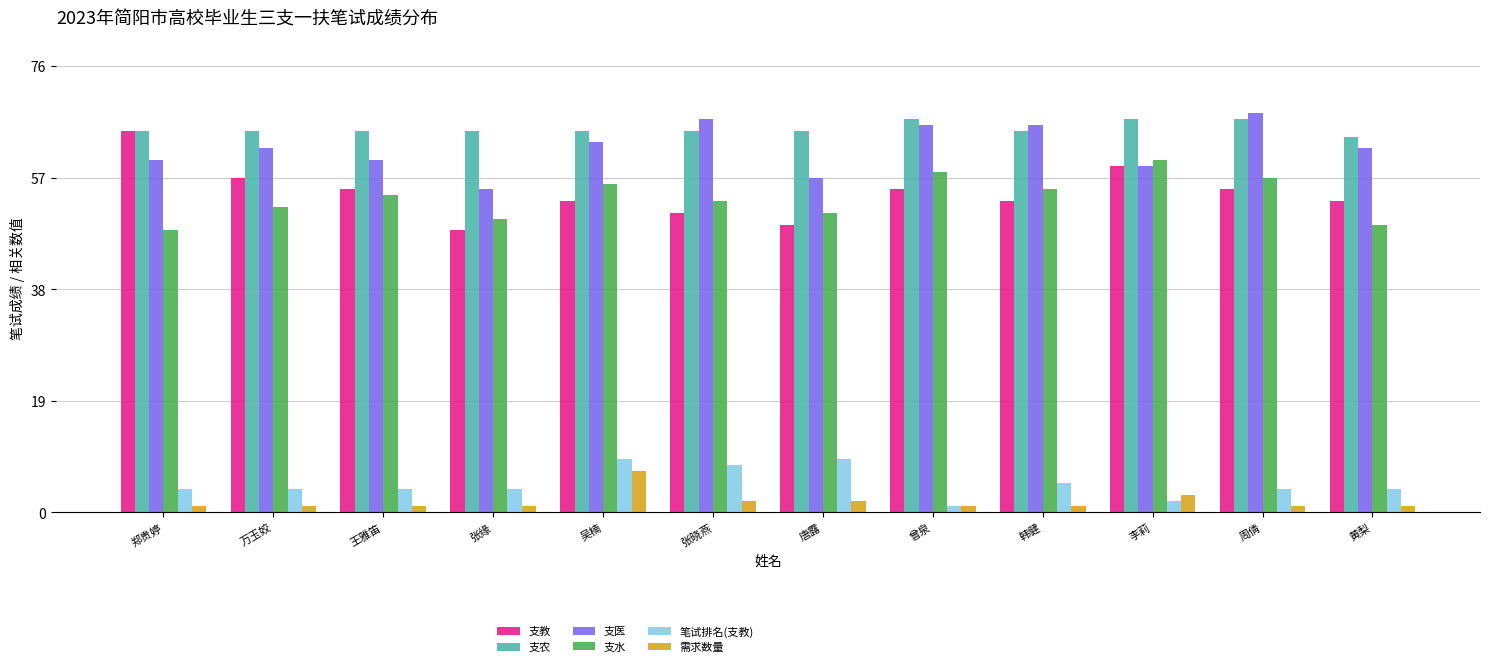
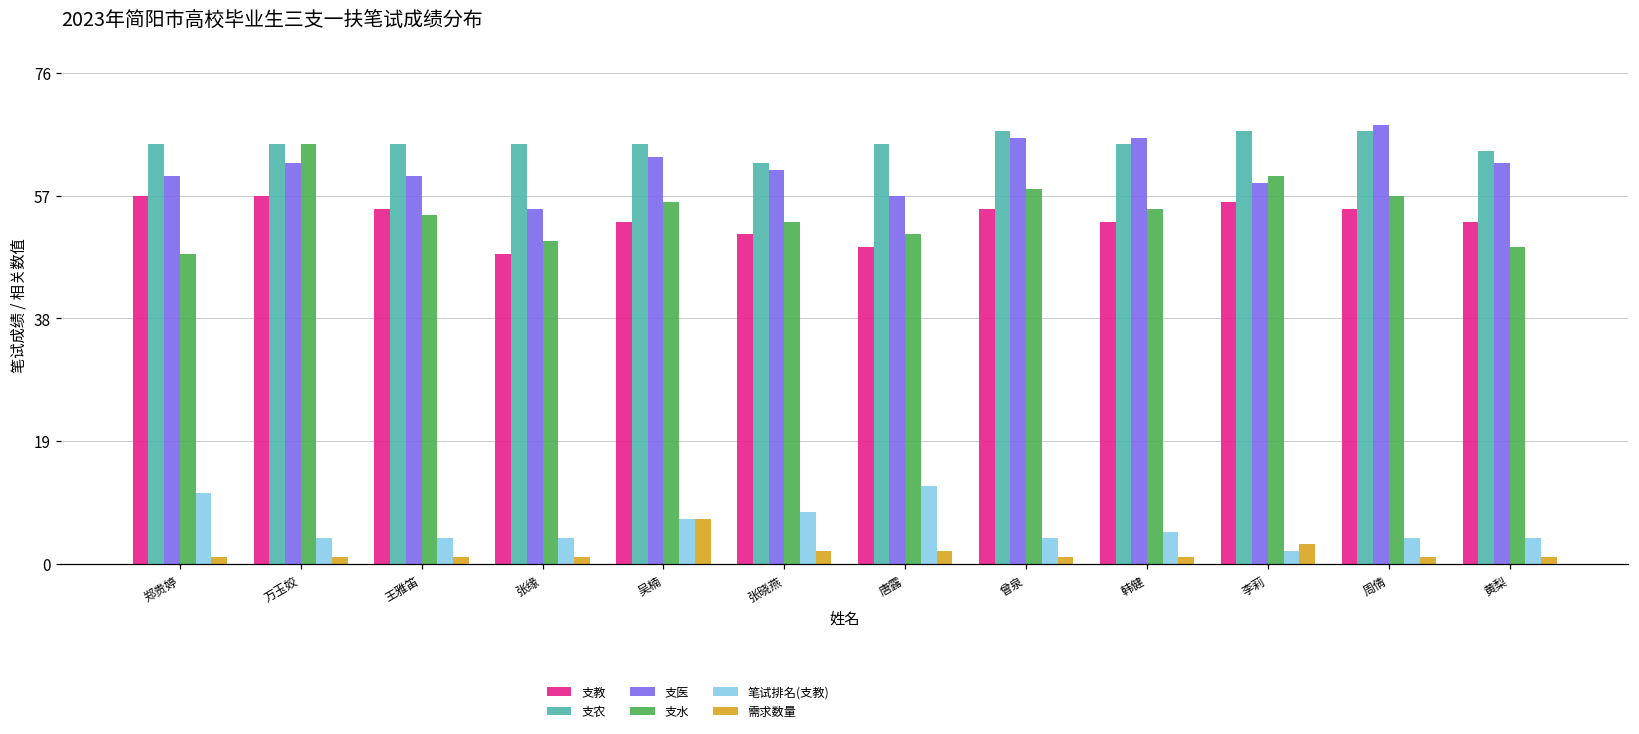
  {
    "支教": {
-     "郑贵婷": 65,
+     "郑贵婷": 57,
      "万玉姣": 57,
      "王雅笛": 55,
      "张缘": 48,
      "吴楠": 53,
      "张晓燕": 51,
      "唐露": 49,
      "曾泉": 55,
      "韩健": 53,
-     "李莉": 59,
+     "李莉": 56,
      "周倩": 55,
      "黄梨": 53
    },
    "支农": {
      "郑贵婷": 65,
      "万玉姣": 65,
      "王雅笛": 65,
      "张缘": 65,
      "吴楠": 65,
-     "张晓燕": 65,
+     "张晓燕": 62,
      "唐露": 65,
      "曾泉": 67,
      "韩健": 65,
      "李莉": 67,
      "周倩": 67,
      "黄梨": 64
    },
    "支医": {
      "郑贵婷": 60,
      "万玉姣": 62,
      "王雅笛": 60,
      "张缘": 55,
      "吴楠": 63,
-     "张晓燕": 67,
+     "张晓燕": 61,
      "唐露": 57,
      "曾泉": 66,
      "韩健": 66,
      "李莉": 59,
      "周倩": 68,
      "黄梨": 62
    },
    "支水": {
      "郑贵婷": 48,
-     "万玉姣": 52,
+     "万玉姣": 65,
      "王雅笛": 54,
      "张缘": 50,
      "吴楠": 56,
      "张晓燕": 53,
      "唐露": 51,
      "曾泉": 58,
      "韩健": 55,
      "李莉": 60,
      "周倩": 57,
      "黄梨": 49
    },
    "笔试排名(支教)": {
-     "郑贵婷": 4,
+     "郑贵婷": 11,
      "万玉姣": 4,
      "王雅笛": 4,
      "张缘": 4,
-     "吴楠": 9,
+     "吴楠": 7,
      "张晓燕": 8,
-     "唐露": 9,
-     "曾泉": 1,
+     "唐露": 12,
+     "曾泉": 4,
      "韩健": 5,
      "李莉": 2,
      "周倩": 4,
      "黄梨": 4
    },
    "需求数量": {
      "郑贵婷": 1,
      "万玉姣": 1,
      "王雅笛": 1,
      "张缘": 1,
      "吴楠": 7,
      "张晓燕": 2,
      "唐露": 2,
      "曾泉": 1,
      "韩健": 1,
      "李莉": 3,
      "周倩": 1,
      "黄梨": 1
    }
  }
